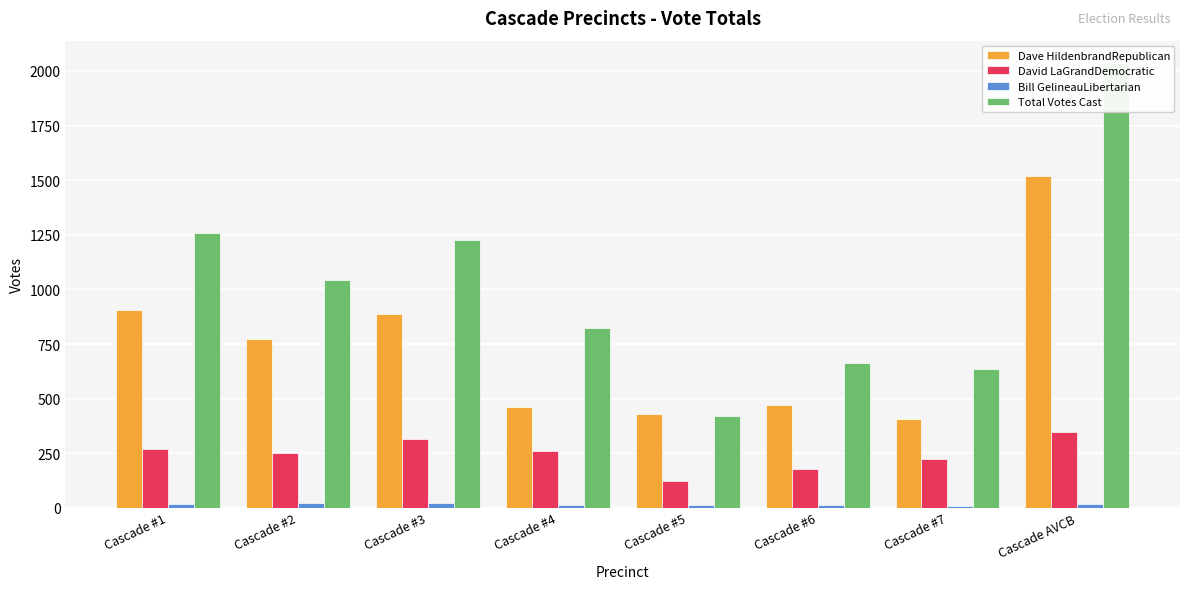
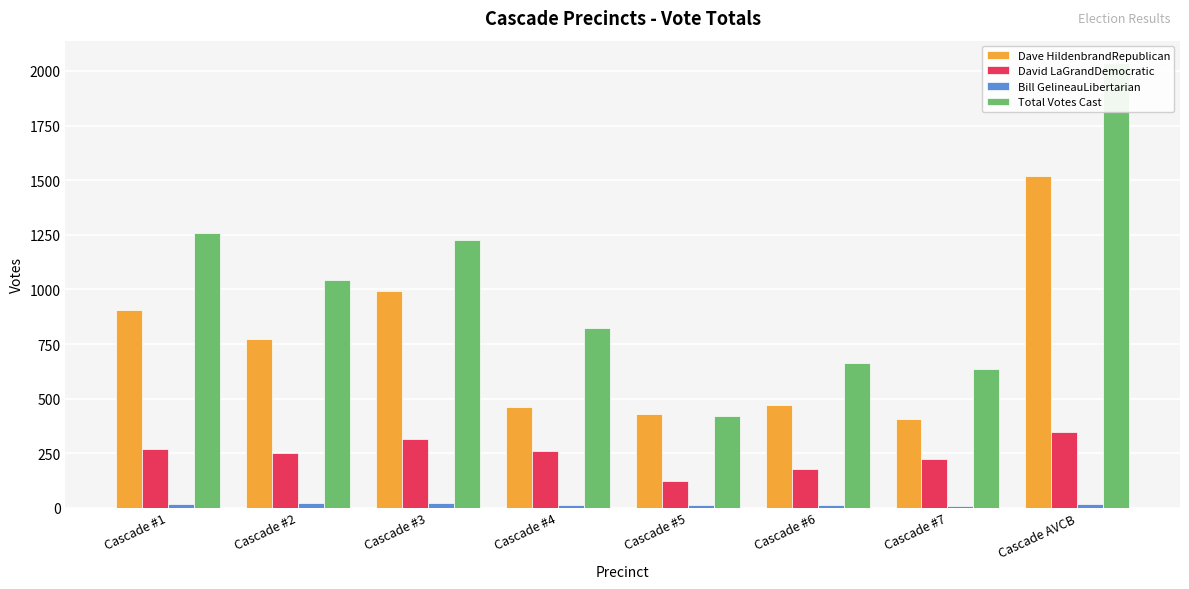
  {
    "Dave HildenbrandRepublican": {
      "Cascade #1": 910,
      "Cascade #2": 770,
-     "Cascade #3": 890,
+     "Cascade #3": 990,
      "Cascade #4": 460,
      "Cascade #5": 430,
      "Cascade #6": 470,
      "Cascade #7": 410,
      "Cascade AVCB": 1520
    },
    "David LaGrandDemocratic": {
      "Cascade #1": 270,
      "Cascade #2": 250,
      "Cascade #3": 320,
      "Cascade #4": 260,
      "Cascade #5": 120,
      "Cascade #6": 180,
      "Cascade #7": 220,
      "Cascade AVCB": 350
    },
    "Bill GelineauLibertarian": {
      "Cascade #1": 20,
      "Cascade #2": 20,
      "Cascade #3": 20,
      "Cascade #4": 20,
      "Cascade #5": 20,
      "Cascade AVCB": 20
    },
    "Total Votes Cast": {
      "Cascade #1": 1260,
      "Cascade #2": 1040,
      "Cascade #3": 1230,
      "Cascade #4": 830,
      "Cascade #5": 420,
      "Cascade #6": 660,
      "Cascade #7": 640
    }
  }
